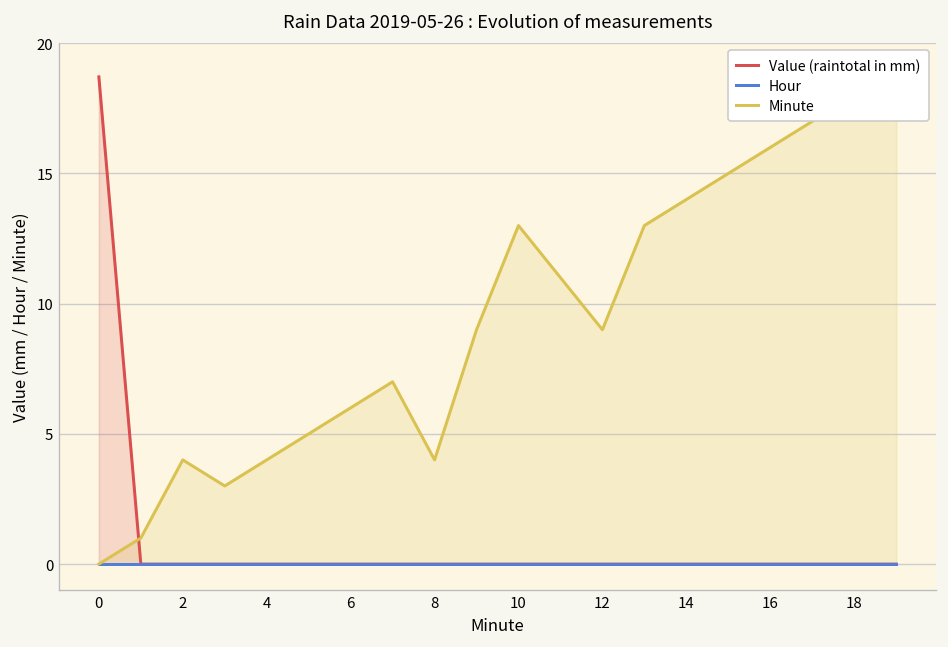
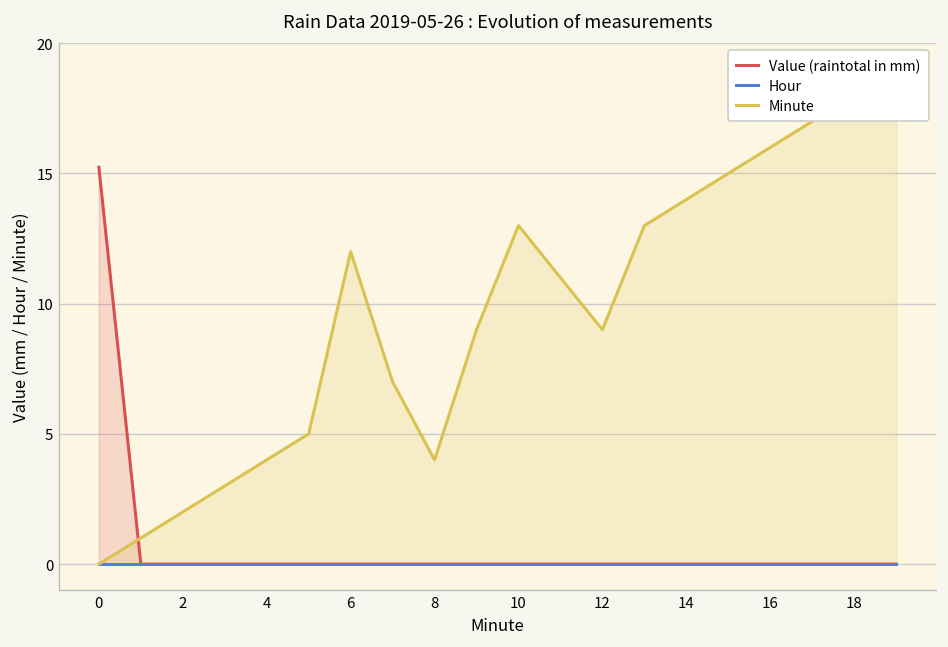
  {
    "Value (raintotal in mm)": {
-     "0": 18.7
+     "0": 15.2
    },
    "Minute": {
-     "2": 4,
+     "2": 2,
      "4": 4,
-     "6": 6,
+     "6": 12,
      "8": 4,
      "10": 13,
      "12": 9,
      "14": 14,
      "16": 16
    }
  }
